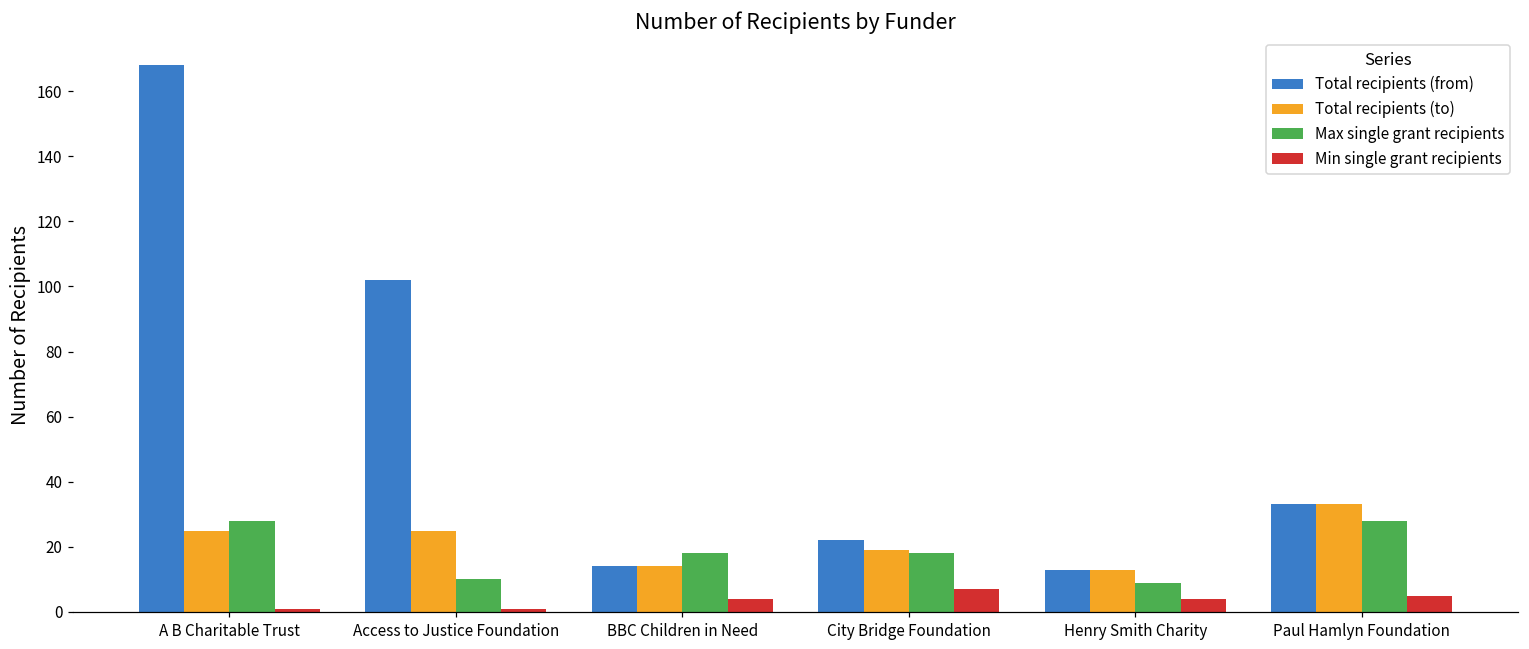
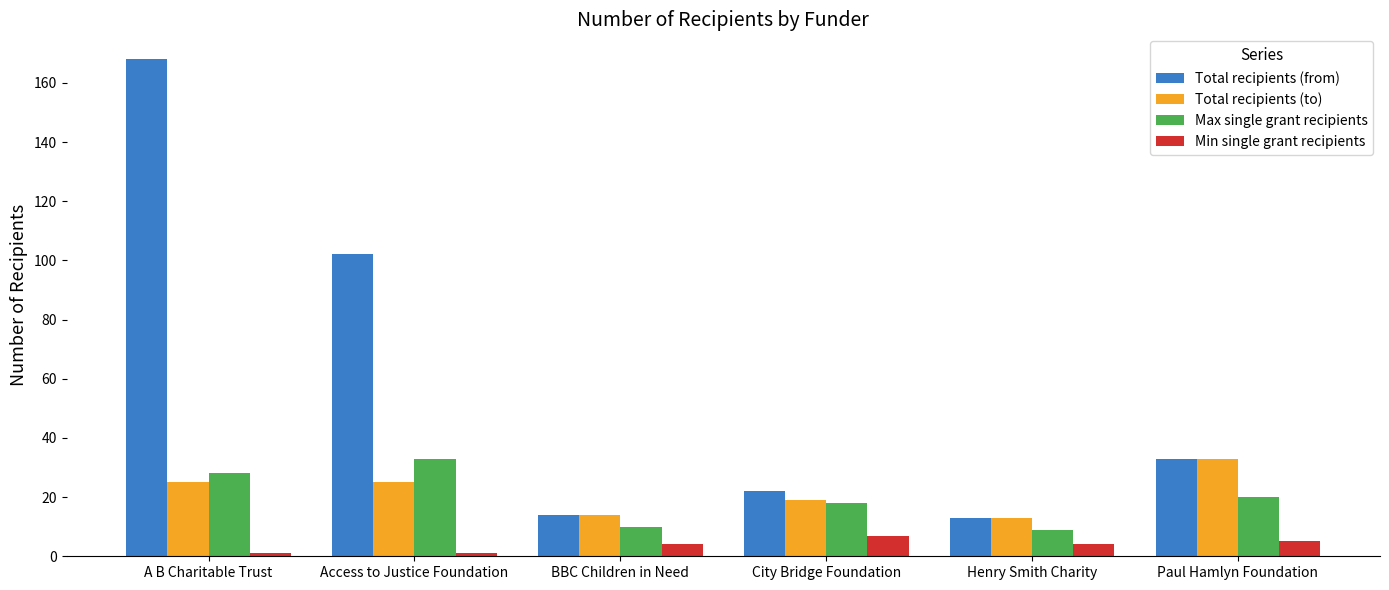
  {
    "Total recipients (from)": {
      "A B Charitable Trust": 168,
      "Access to Justice Foundation": 102,
      "BBC Children in Need": 14,
      "City Bridge Foundation": 22,
      "Henry Smith Charity": 13,
      "Paul Hamlyn Foundation": 33
    },
    "Total recipients (to)": {
      "A B Charitable Trust": 25,
      "Access to Justice Foundation": 25,
      "BBC Children in Need": 14,
      "City Bridge Foundation": 19,
      "Henry Smith Charity": 13,
      "Paul Hamlyn Foundation": 33
    },
    "Max single grant recipients": {
      "A B Charitable Trust": 28,
-     "Access to Justice Foundation": 10,
-     "BBC Children in Need": 18,
+     "Access to Justice Foundation": 33,
+     "BBC Children in Need": 10,
      "City Bridge Foundation": 18,
      "Henry Smith Charity": 9,
-     "Paul Hamlyn Foundation": 28
+     "Paul Hamlyn Foundation": 20
    },
    "Min single grant recipients": {
      "A B Charitable Trust": 1,
      "Access to Justice Foundation": 1,
      "BBC Children in Need": 4,
      "City Bridge Foundation": 7,
      "Henry Smith Charity": 4,
      "Paul Hamlyn Foundation": 5
    }
  }
